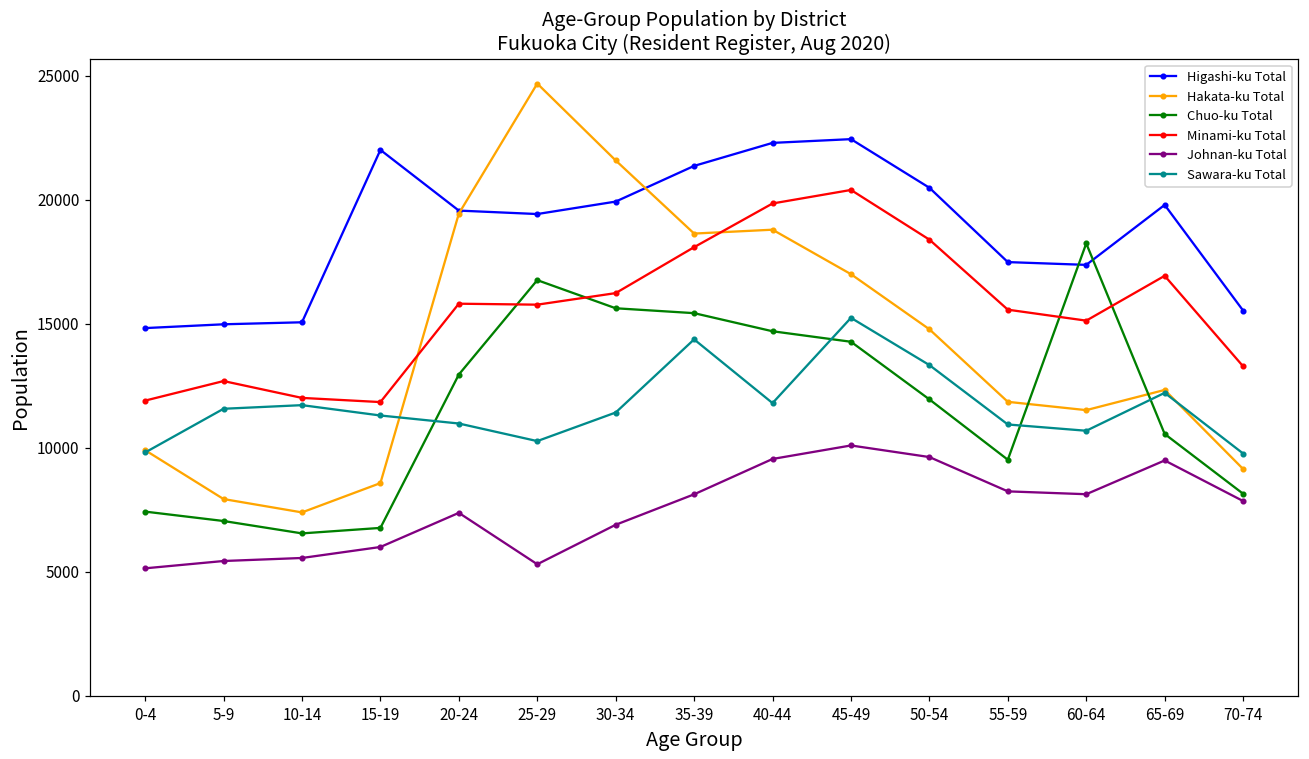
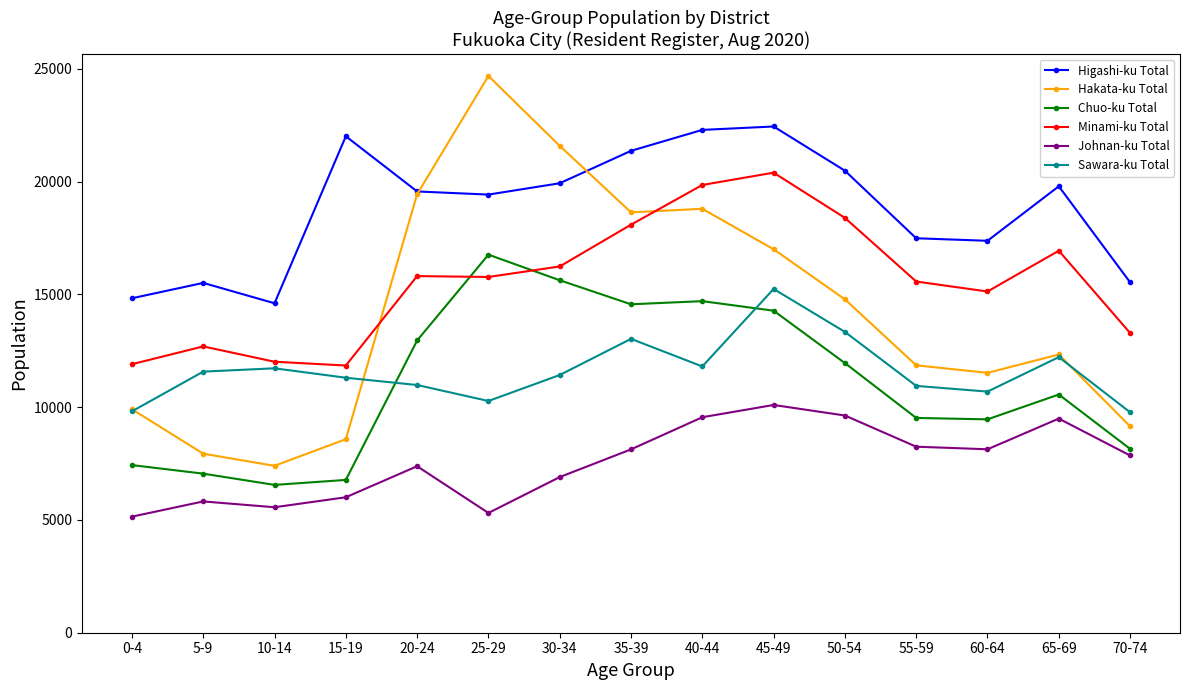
  {
    "Higashi-ku Total": {
      "0-4": 14800,
-     "5-9": 15000,
-     "10-14": 15100,
+     "5-9": 15500,
+     "10-14": 14600,
      "15-19": 22000,
      "20-24": 19600,
      "25-29": 19400,
      "30-34": 19900,
      "35-39": 21400,
      "40-44": 22300,
      "45-49": 22400,
      "50-54": 20500,
      "55-59": 17500,
      "60-64": 17400,
      "65-69": 19800,
      "70-74": 15500
    },
    "Hakata-ku Total": {
      "5-9": 7900,
      "10-14": 7400,
      "15-19": 8600,
      "20-24": 19400,
      "25-29": 24700,
      "30-34": 21600,
      "35-39": 18600,
      "40-44": 18800,
      "45-49": 17000,
      "50-54": 14800,
      "55-59": 11900,
      "60-64": 11500,
      "65-69": 12300,
      "70-74": 9200
    },
    "Chuo-ku Total": {
      "0-4": 7400,
      "5-9": 7100,
      "10-14": 6600,
      "15-19": 6800,
      "20-24": 13000,
      "25-29": 16800,
      "30-34": 15600,
-     "35-39": 15400,
+     "35-39": 14600,
      "40-44": 14700,
      "45-49": 14300,
      "50-54": 12000,
      "55-59": 9500,
-     "60-64": 18200,
+     "60-64": 9500,
      "65-69": 10600,
      "70-74": 8200
    },
    "Minami-ku Total": {
      "0-4": 11900,
      "5-9": 12700,
      "10-14": 12000,
      "15-19": 11800,
      "20-24": 15800,
      "25-29": 15800,
      "30-34": 16200,
      "35-39": 18100,
      "40-44": 19900,
      "45-49": 20400,
      "50-54": 18400,
      "55-59": 15600,
      "60-64": 15100,
      "65-69": 16900,
      "70-74": 13300
    },
    "Johnan-ku Total": {
      "0-4": 5100,
-     "5-9": 5400,
+     "5-9": 5800,
      "10-14": 5600,
      "15-19": 6000,
      "20-24": 7400,
      "25-29": 5300,
      "30-34": 6900,
      "35-39": 8100,
      "40-44": 9600,
      "45-49": 10100,
      "50-54": 9600,
      "55-59": 8200,
      "60-64": 8100,
      "65-69": 9500,
      "70-74": 7900
    },
    "Sawara-ku Total": {
      "5-9": 11600,
      "10-14": 11700,
      "15-19": 11300,
      "20-24": 11000,
      "25-29": 10300,
      "30-34": 11400,
-     "35-39": 14400,
+     "35-39": 13000,
      "40-44": 11800,
      "45-49": 15200,
      "50-54": 13300,
      "55-59": 10900,
      "60-64": 10700,
      "65-69": 12200,
      "70-74": 9800
    }
  }
